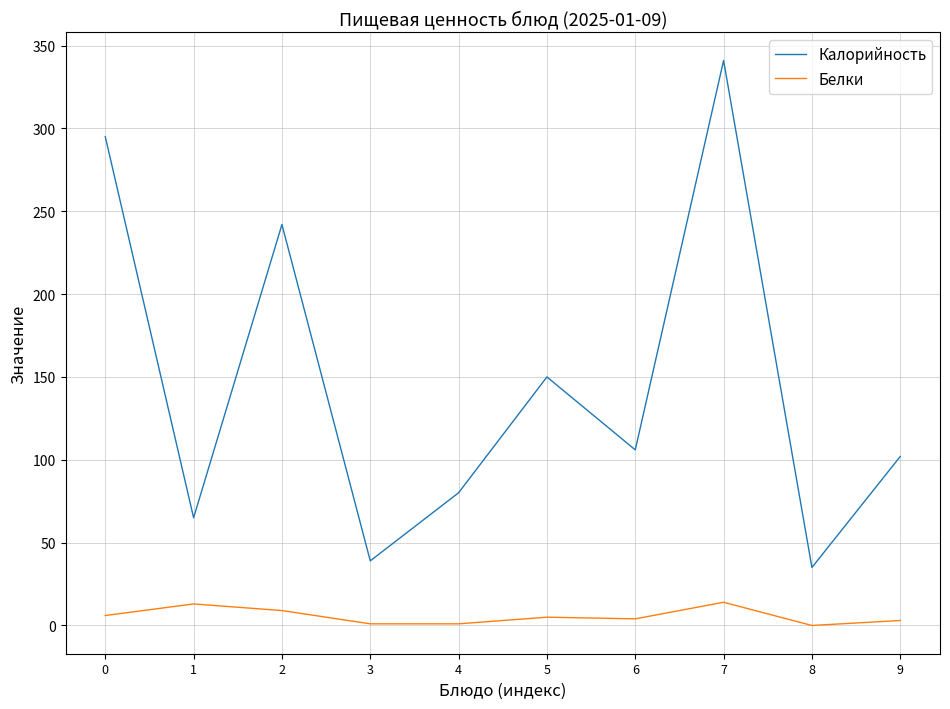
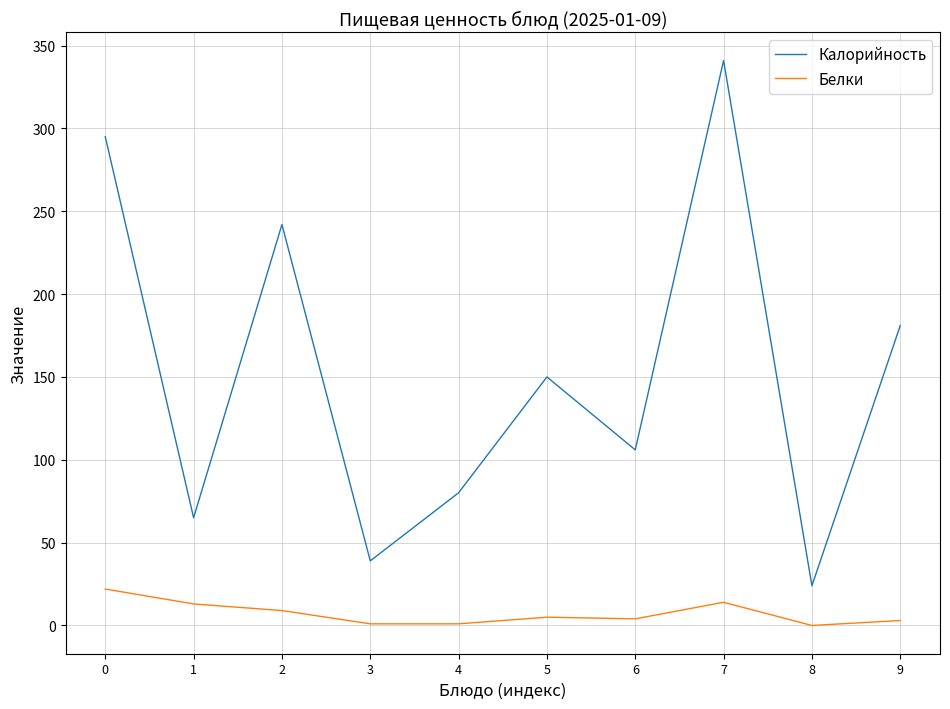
  {
    "Калорийность": {
      "0": 295,
      "1": 65,
      "2": 242,
      "3": 39,
      "4": 80,
      "5": 150,
      "6": 106,
      "7": 341,
-     "8": 35,
-     "9": 102
+     "8": 24,
+     "9": 181
    },
    "Белки": {
-     "0": 6,
+     "0": 22,
      "1": 13,
      "2": 9,
      "3": 1,
      "4": 1,
      "5": 5,
      "6": 4,
      "7": 14,
      "8": 0,
      "9": 3
    }
  }
